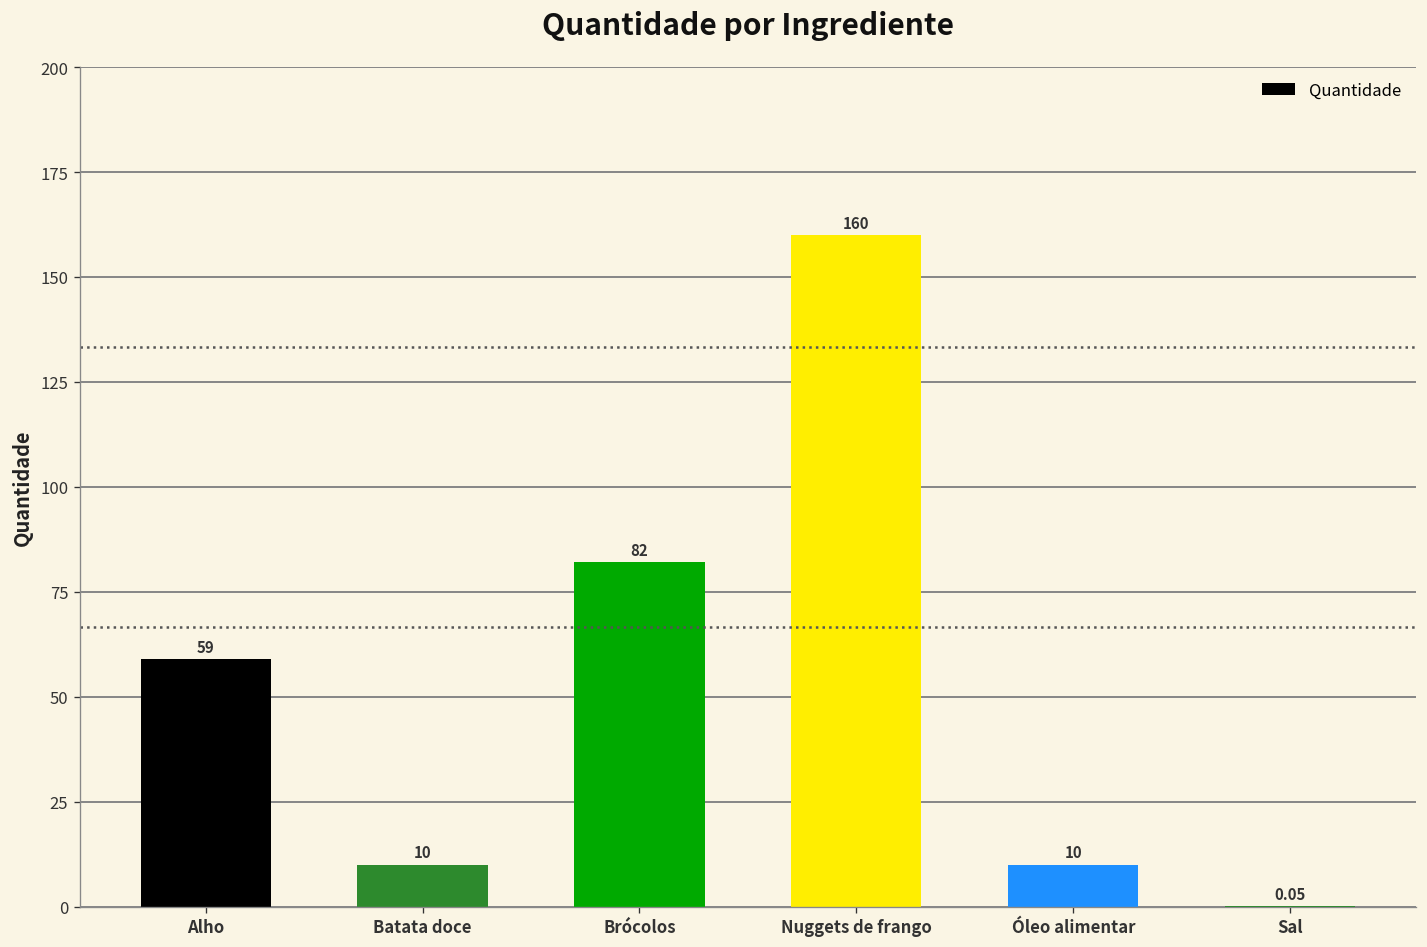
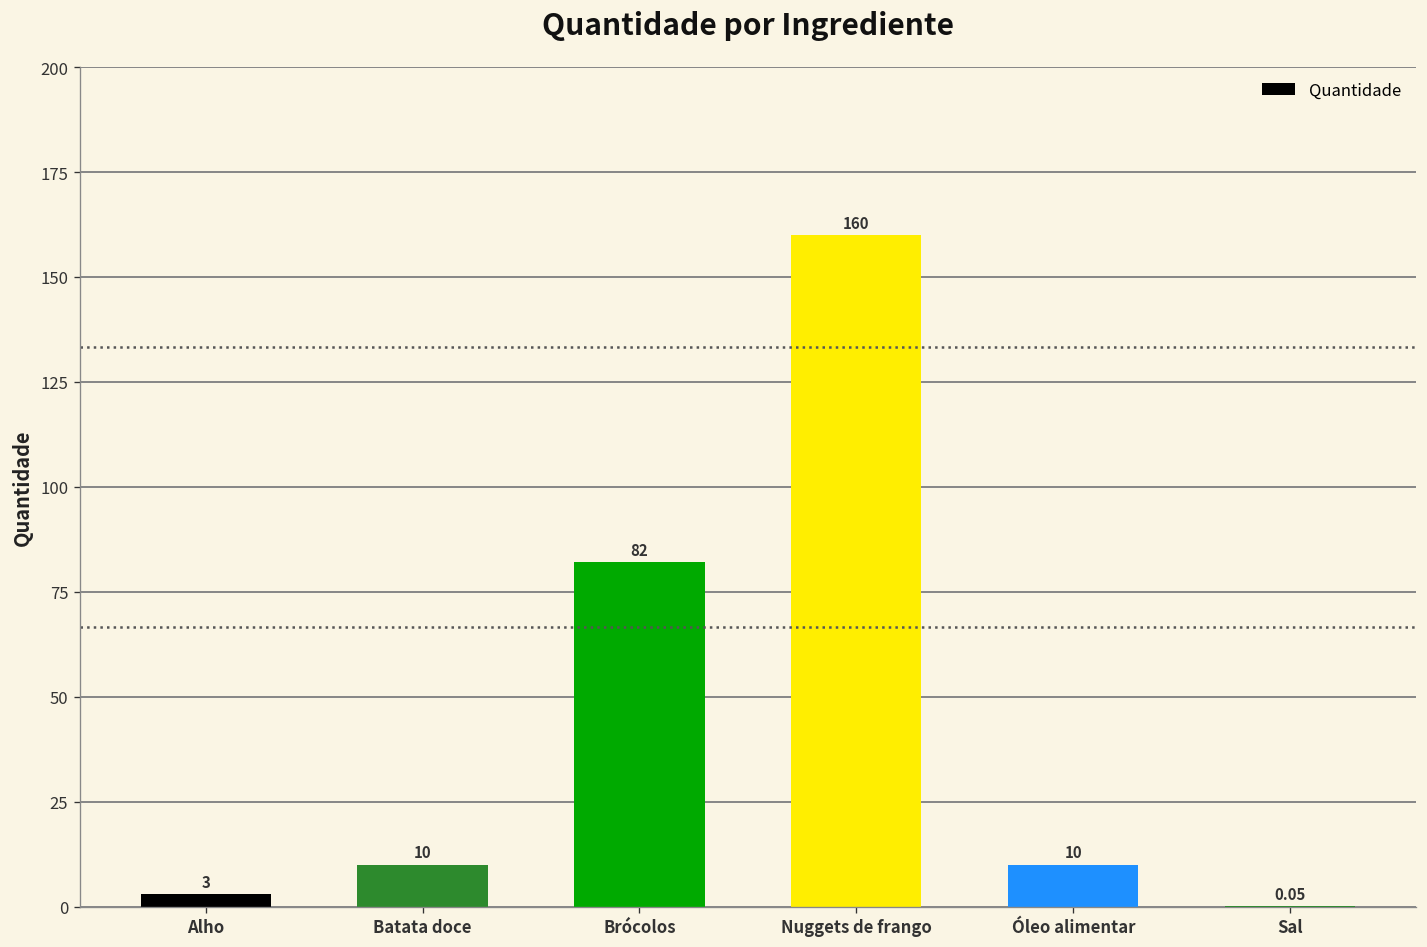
  {
-   "Alho": 59,
+   "Alho": 3,
    "Batata doce": 10,
    "Brócolos": 82,
    "Nuggets de frango": 160,
    "Óleo alimentar": 10,
    "Sal": 0.05
  }
